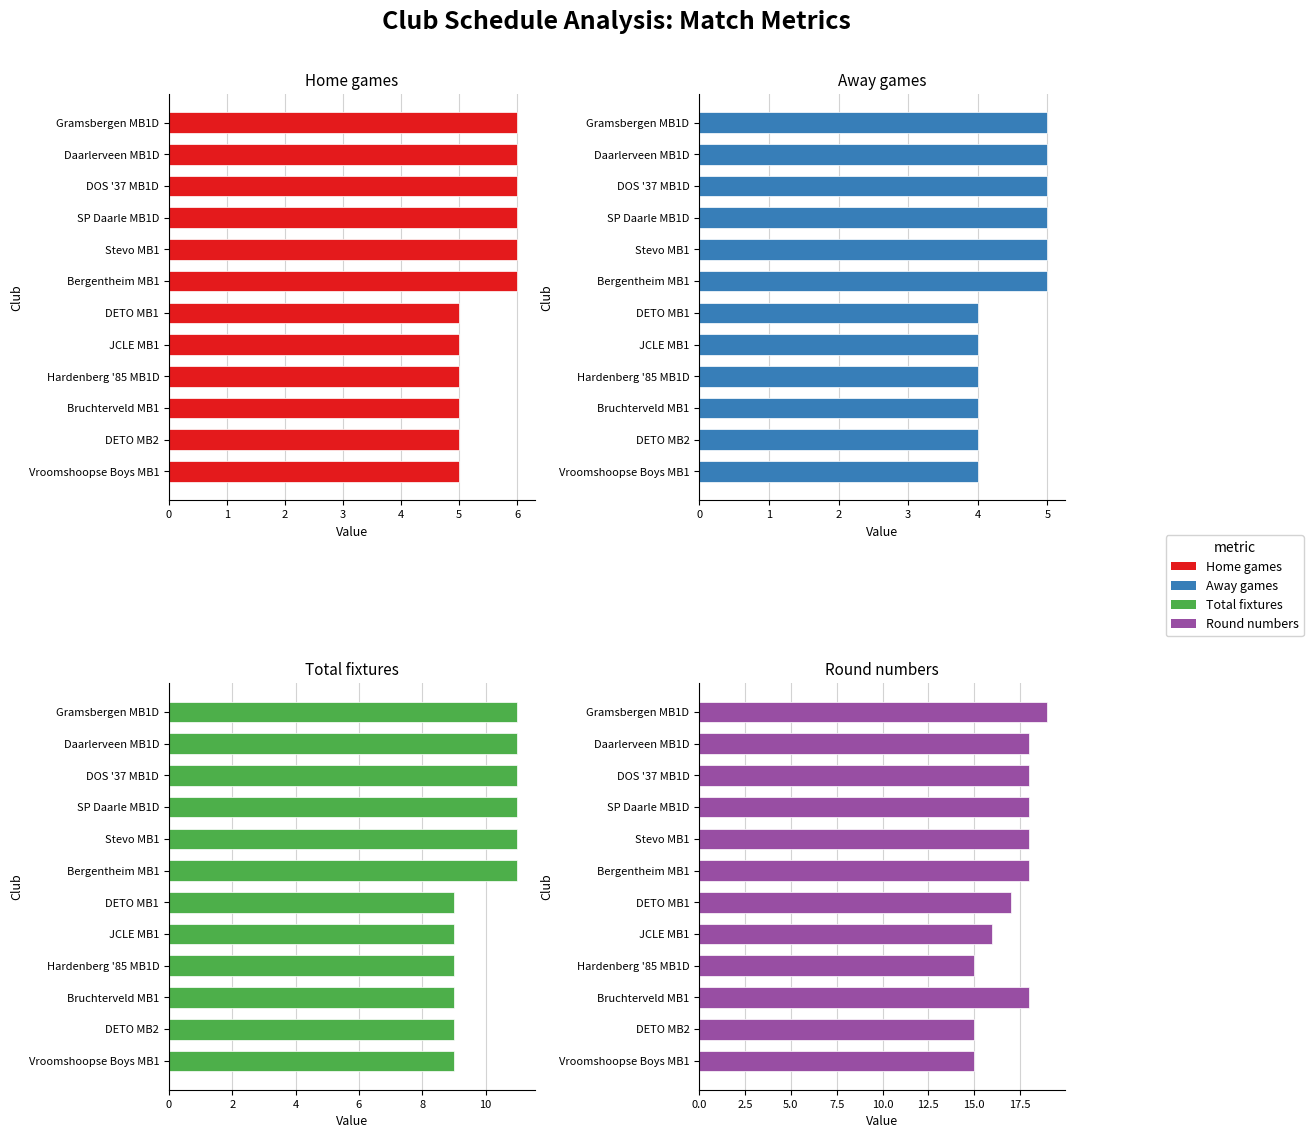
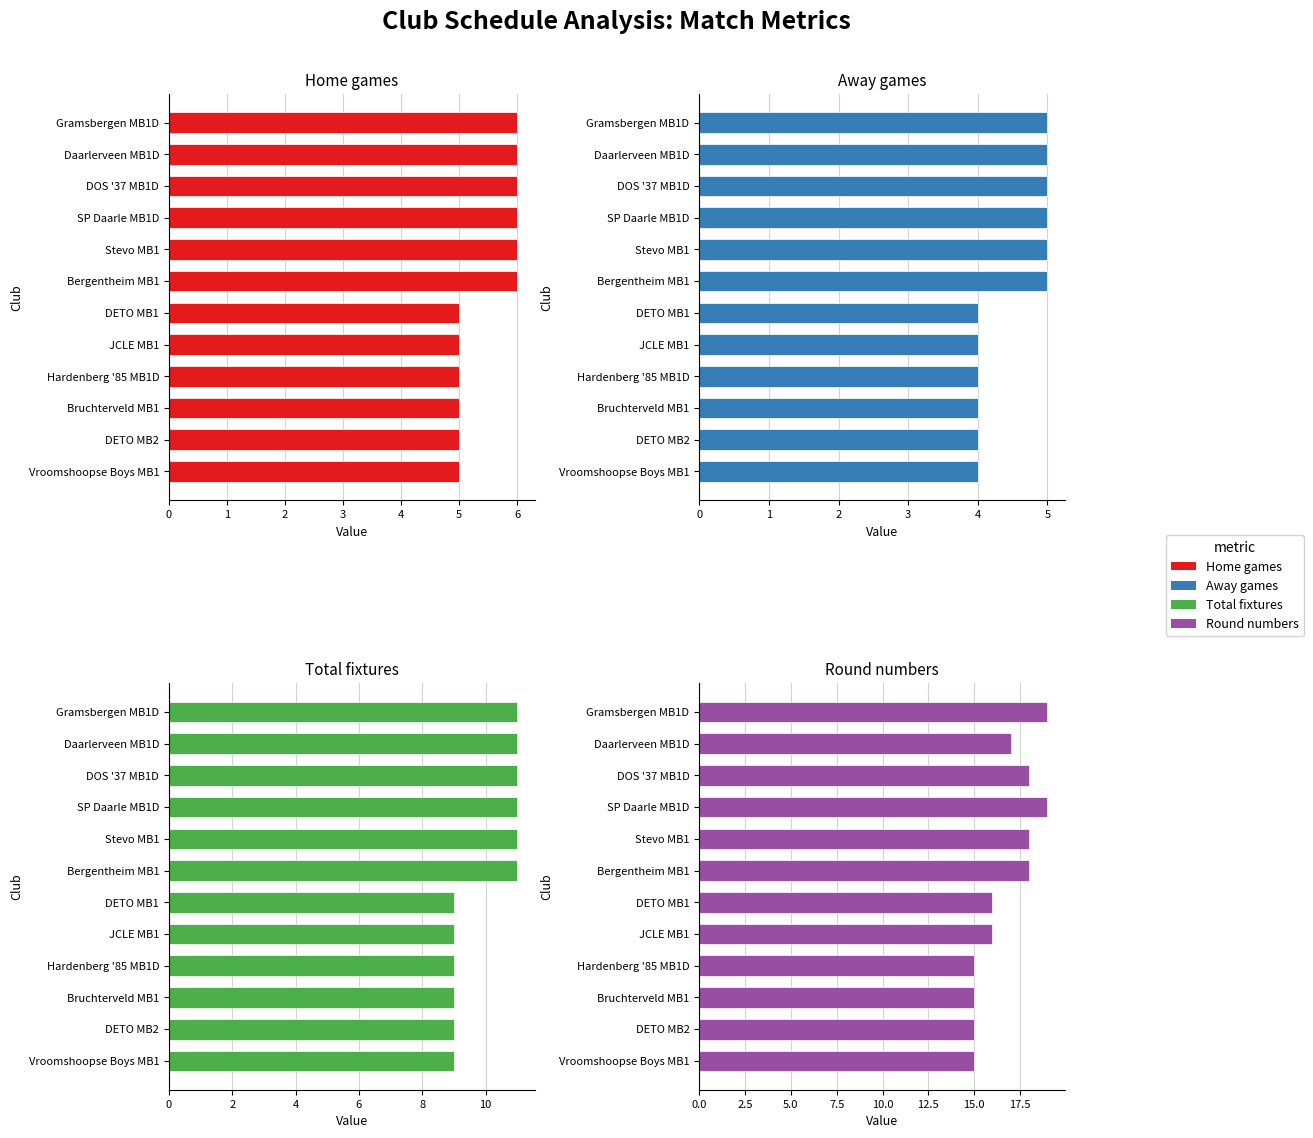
  {
    "Home games": {
      "Gramsbergen MB1D": 6.0,
      "Daarlerveen MB1D": 6.0,
      "DOS '37 MB1D": 6.0,
      "SP Daarle MB1D": 6.0,
      "Stevo MB1": 6.0,
      "Bergentheim MB1": 6.0,
      "DETO MB1": 5.0,
      "JCLE MB1": 5.0,
      "Hardenberg '85 MB1D": 5.0,
      "Bruchterveld MB1": 5.0,
      "DETO MB2": 5.0,
      "Vroomshoopse Boys MB1": 5.0
    },
    "Away games": {
      "Gramsbergen MB1D": 5.0,
      "Daarlerveen MB1D": 5.0,
      "DOS '37 MB1D": 5.0,
      "SP Daarle MB1D": 5.0,
      "Stevo MB1": 5.0,
      "Bergentheim MB1": 5.0,
      "DETO MB1": 4.0,
      "JCLE MB1": 4.0,
      "Hardenberg '85 MB1D": 4.0,
      "Bruchterveld MB1": 4.0,
      "DETO MB2": 4.0,
      "Vroomshoopse Boys MB1": 4.0
    },
    "Total fixtures": {
      "Gramsbergen MB1D": 11.0,
      "Daarlerveen MB1D": 11.0,
      "DOS '37 MB1D": 11.0,
      "SP Daarle MB1D": 11.0,
      "Stevo MB1": 11.0,
      "Bergentheim MB1": 11.0,
      "DETO MB1": 9.0,
      "JCLE MB1": 9.0,
      "Hardenberg '85 MB1D": 9.0,
      "Bruchterveld MB1": 9.0,
      "DETO MB2": 9.0,
      "Vroomshoopse Boys MB1": 9.0
    },
    "Round numbers": {
      "Gramsbergen MB1D": 19,
-     "Daarlerveen MB1D": 18,
+     "Daarlerveen MB1D": 17,
      "DOS '37 MB1D": 18,
-     "SP Daarle MB1D": 18,
+     "SP Daarle MB1D": 19,
      "Stevo MB1": 18,
      "Bergentheim MB1": 18,
-     "DETO MB1": 17,
+     "DETO MB1": 16,
      "JCLE MB1": 16,
      "Hardenberg '85 MB1D": 15,
-     "Bruchterveld MB1": 18,
+     "Bruchterveld MB1": 15,
      "DETO MB2": 15,
      "Vroomshoopse Boys MB1": 15
    }
  }
